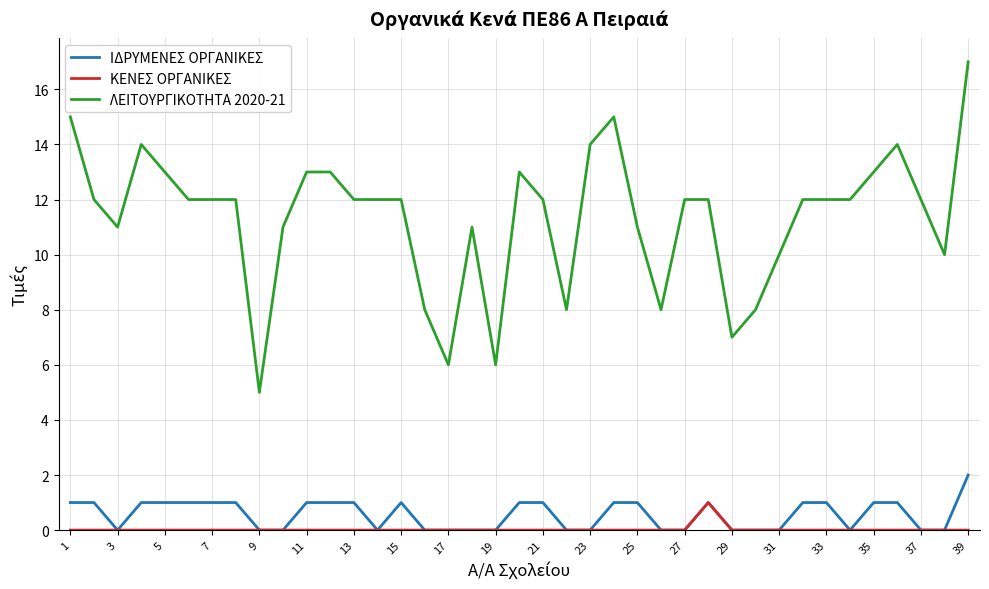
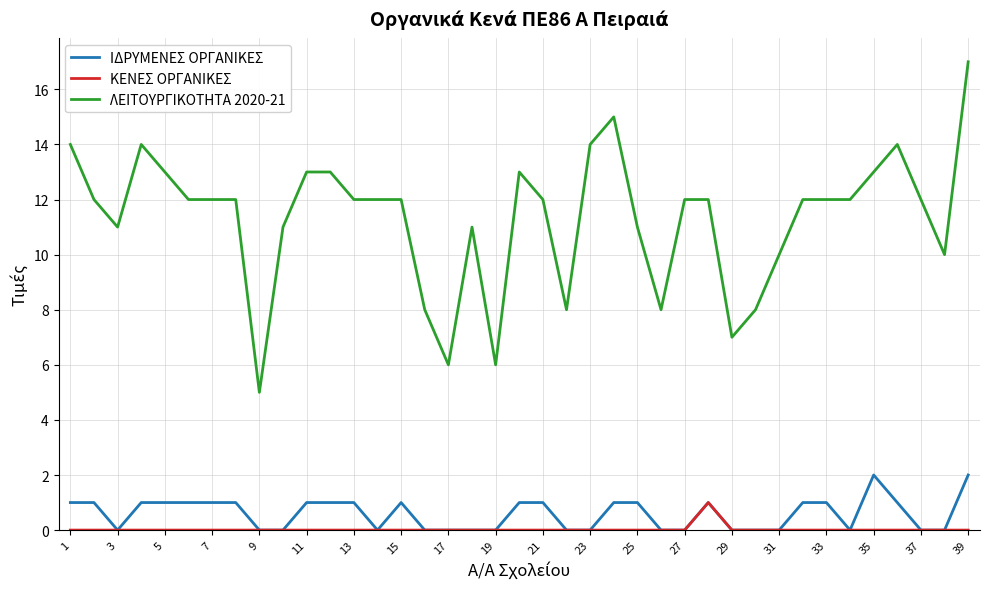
  {
    "ΙΔΡΥΜΕΝΕΣ ΟΡΓΑΝΙΚΕΣ": {
      "1": 1,
      "5": 1,
      "7": 1,
      "11": 1,
      "13": 1,
      "15": 1,
      "21": 1,
      "25": 1,
      "33": 1,
-     "35": 1,
+     "35": 2,
      "39": 2
    },
    "ΚΕΝΕΣ ΟΡΓΑΝΙΚΕΣ": {
      "1": 0,
      "5": 0,
      "7": 0,
      "11": 0,
      "13": 0,
      "15": 0,
      "21": 0,
      "25": 0,
      "33": 0,
      "35": 0,
      "39": 0
    },
    "ΛΕΙΤΟΥΡΓΙΚΟΤΗΤΑ 2020-21": {
-     "1": 15,
+     "1": 14,
      "3": 11,
      "5": 13,
      "7": 12,
      "9": 5,
      "11": 13,
      "13": 12,
      "15": 12,
      "17": 6,
      "19": 6,
      "21": 12,
      "23": 14,
      "25": 11,
      "27": 12,
      "29": 7,
      "31": 10,
      "33": 12,
      "35": 13,
      "37": 12,
      "39": 17
    }
  }
